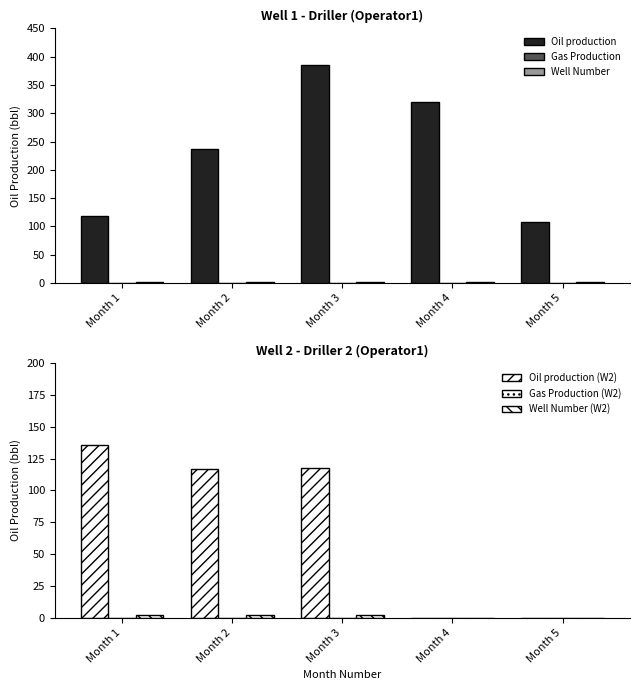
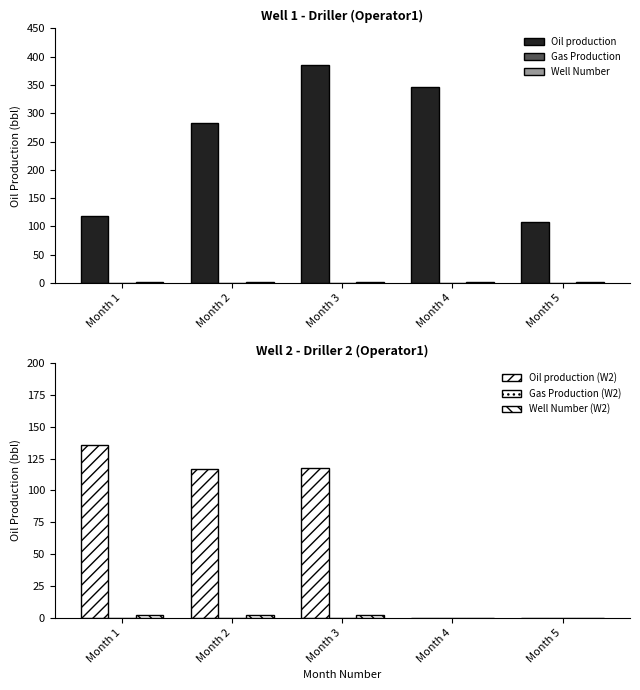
  {
    "Well 1 - Driller (Operator1)": {
      "Oil production": {
        "Month 1": 120,
-       "Month 2": 240,
+       "Month 2": 280,
        "Month 3": 390,
-       "Month 4": 320,
+       "Month 4": 350,
        "Month 5": 110
      },
      "Gas Production": {
        "Month 1": 0,
        "Month 2": 0,
        "Month 3": 0,
        "Month 4": 0,
        "Month 5": 0
      }
    }
  }
